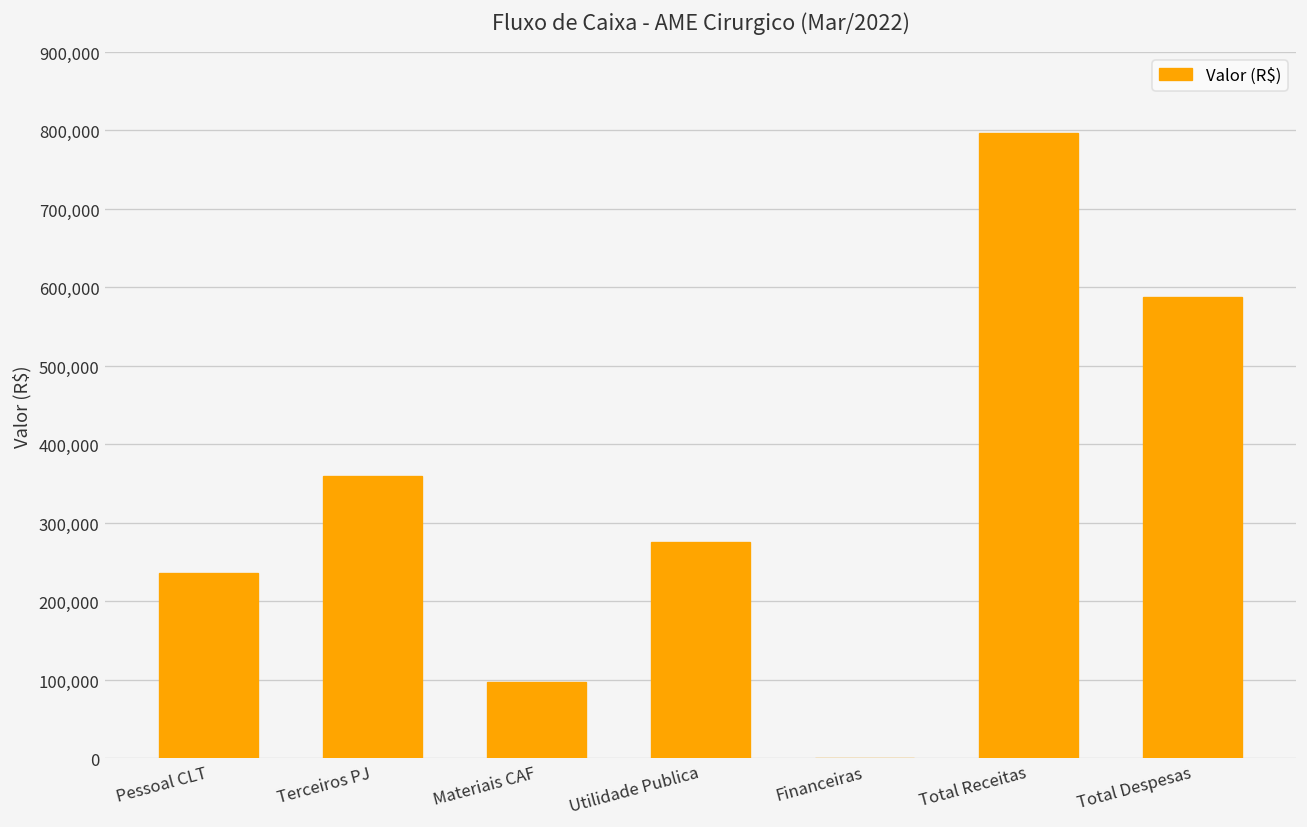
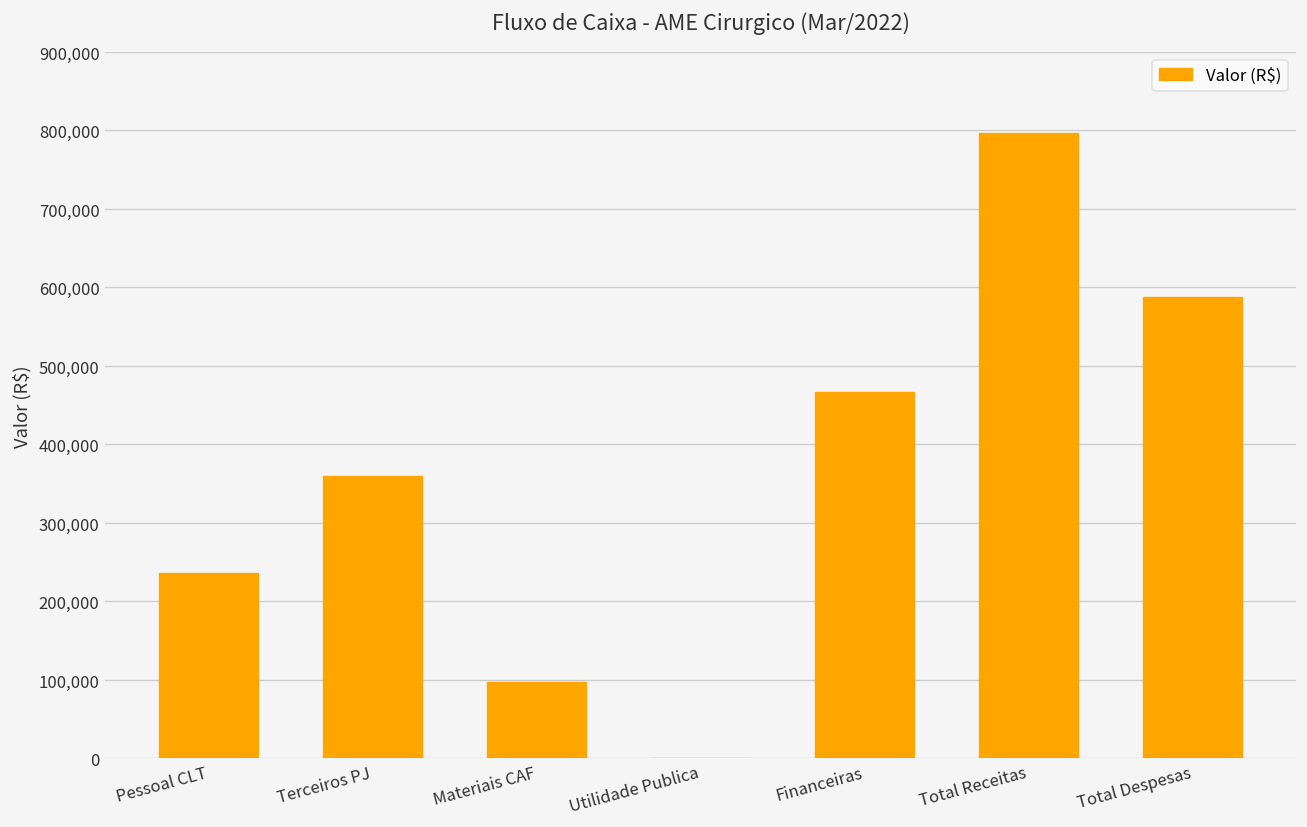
  {
    "Pessoal CLT": "240,000",
    "Terceiros PJ": "360,000",
    "Materiais CAF": "100,000",
-   "Utilidade Publica": "280,000",
-   "Financeiras": "0",
+   "Utilidade Publica": "0",
+   "Financeiras": "470,000",
    "Total Receitas": "800,000",
    "Total Despesas": "590,000"
  }
